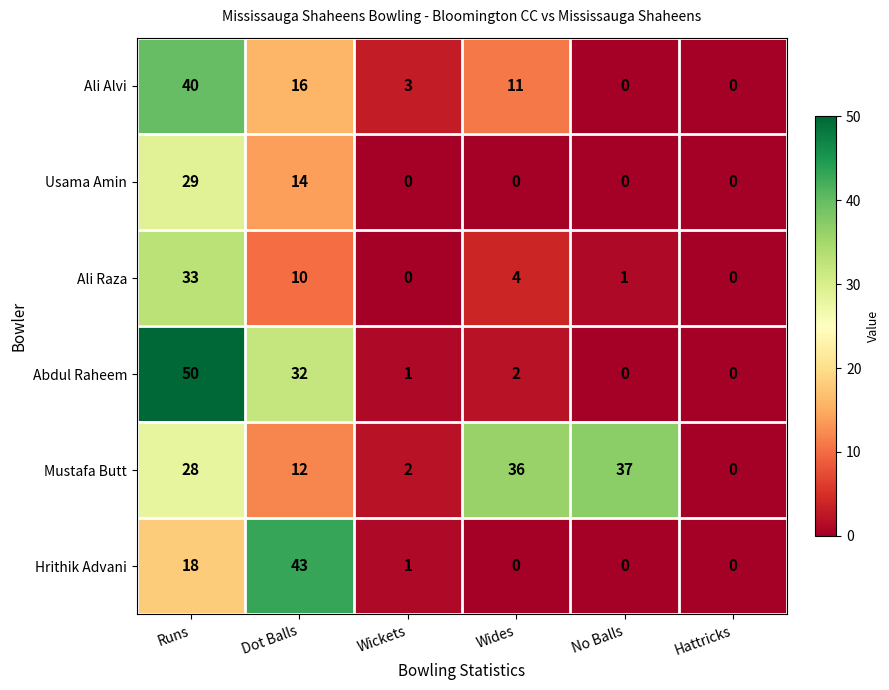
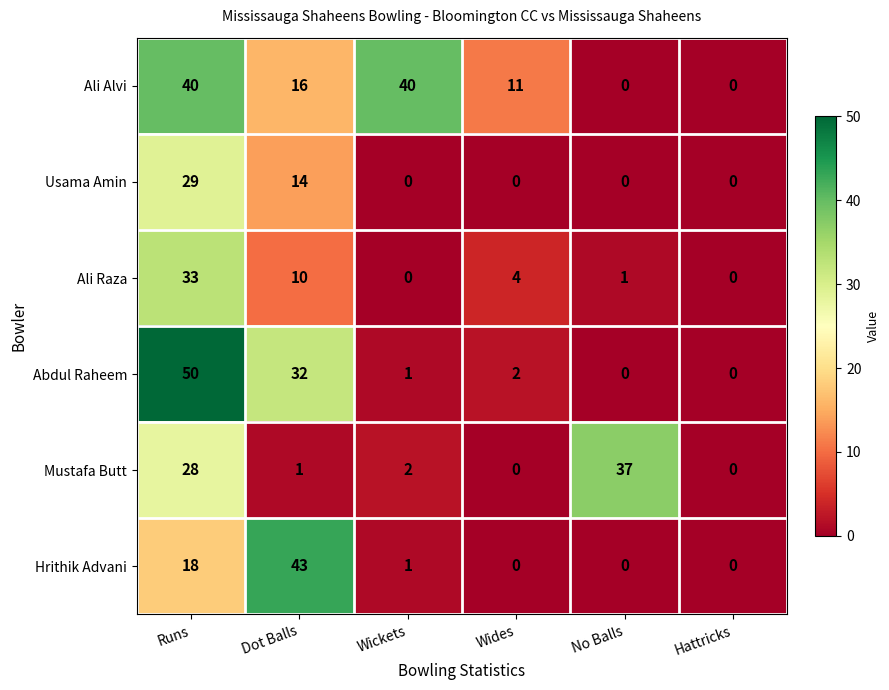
  {
    "Ali Alvi": {
      "Runs": 40,
      "Dot Balls": 16,
-     "Wickets": 3,
+     "Wickets": 40,
      "Wides": 11,
      "No Balls": 0,
      "Hattricks": 0
    },
    "Usama Amin": {
      "Runs": 29,
      "Dot Balls": 14,
      "Wickets": 0,
      "Wides": 0,
      "No Balls": 0,
      "Hattricks": 0
    },
    "Ali Raza": {
      "Runs": 33,
      "Dot Balls": 10,
      "Wickets": 0,
      "Wides": 4,
      "No Balls": 1,
      "Hattricks": 0
    },
    "Abdul Raheem": {
      "Runs": 50,
      "Dot Balls": 32,
      "Wickets": 1,
      "Wides": 2,
      "No Balls": 0,
      "Hattricks": 0
    },
    "Mustafa Butt": {
      "Runs": 28,
-     "Dot Balls": 12,
+     "Dot Balls": 1,
      "Wickets": 2,
-     "Wides": 36,
+     "Wides": 0,
      "No Balls": 37,
      "Hattricks": 0
    },
    "Hrithik Advani": {
      "Runs": 18,
      "Dot Balls": 43,
      "Wickets": 1,
      "Wides": 0,
      "No Balls": 0,
      "Hattricks": 0
    }
  }
